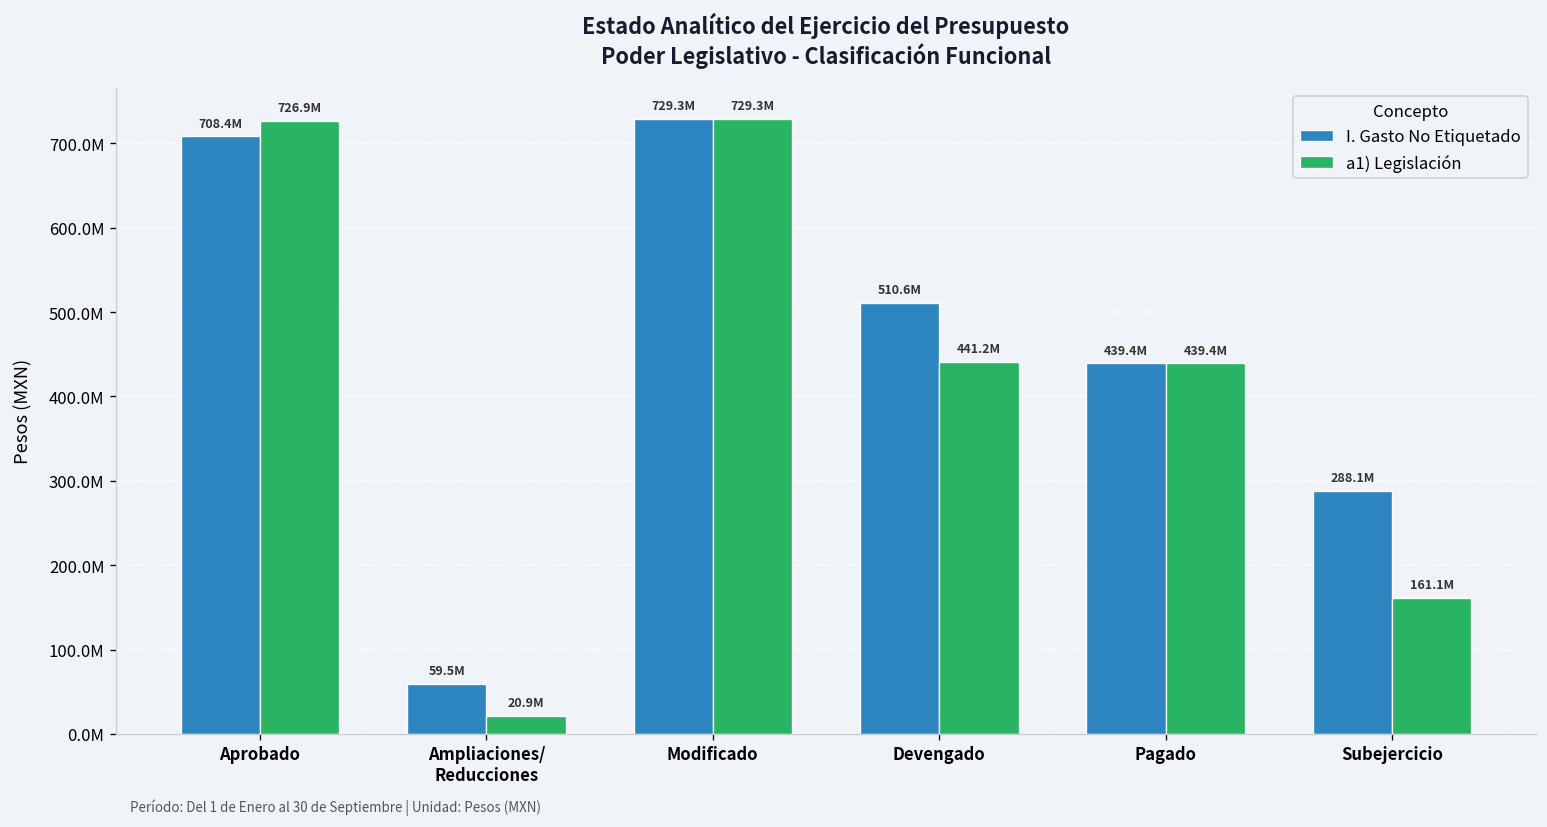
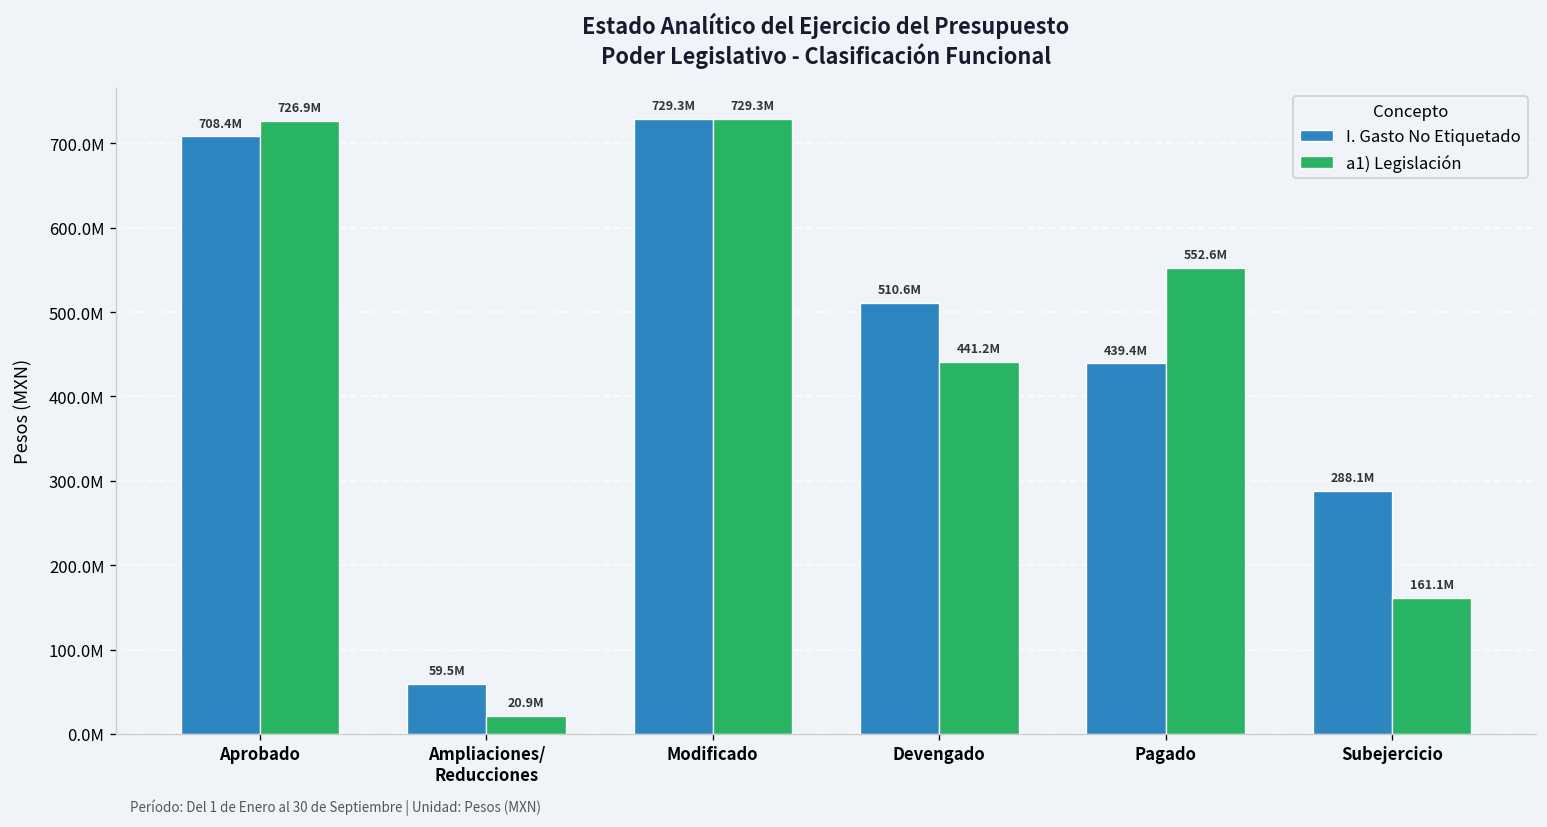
  {
    "I. Gasto No Etiquetado": {
      "Aprobado": "708.4M",
      "Ampliaciones/ Reducciones": "59.5M",
      "Modificado": "729.3M",
      "Devengado": "510.6M",
      "Pagado": "439.4M",
      "Subejercicio": "288.1M"
    },
    "a1) Legislación": {
      "Aprobado": "726.9M",
      "Ampliaciones/ Reducciones": "20.9M",
      "Modificado": "729.3M",
      "Devengado": "441.2M",
-     "Pagado": "439.4M",
+     "Pagado": "552.6M",
      "Subejercicio": "161.1M"
    }
  }
